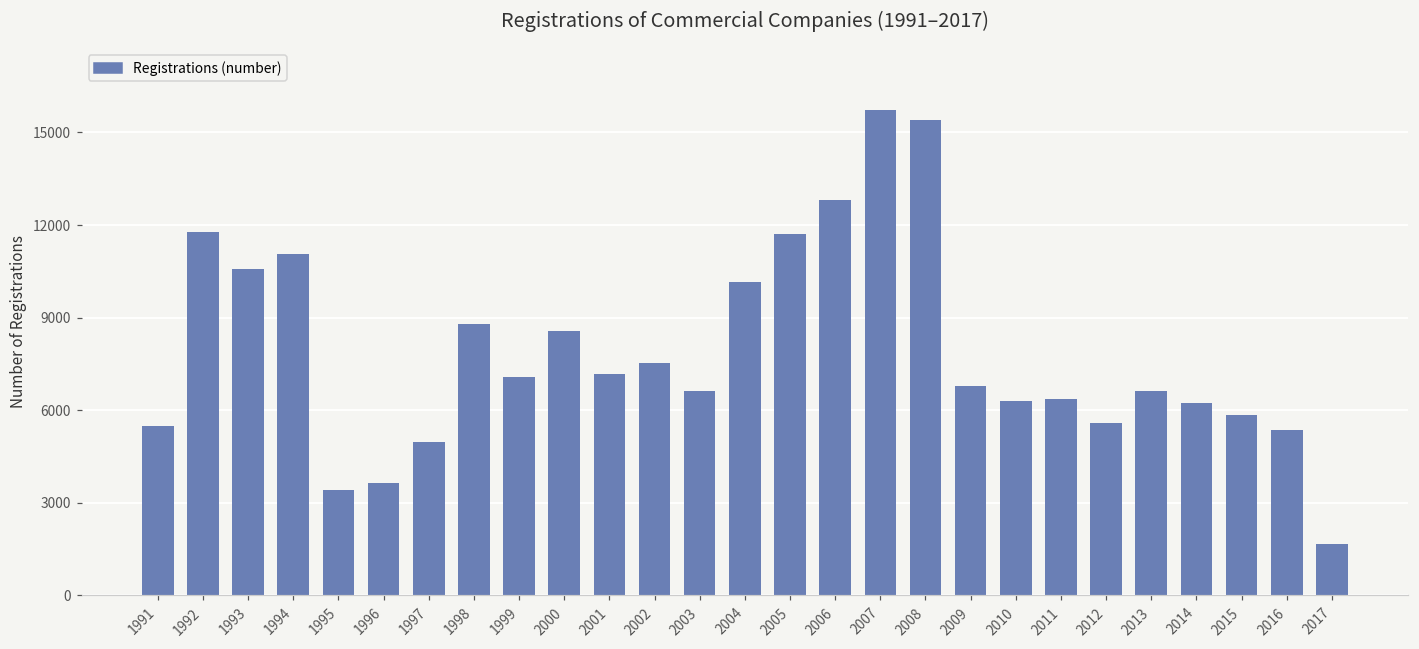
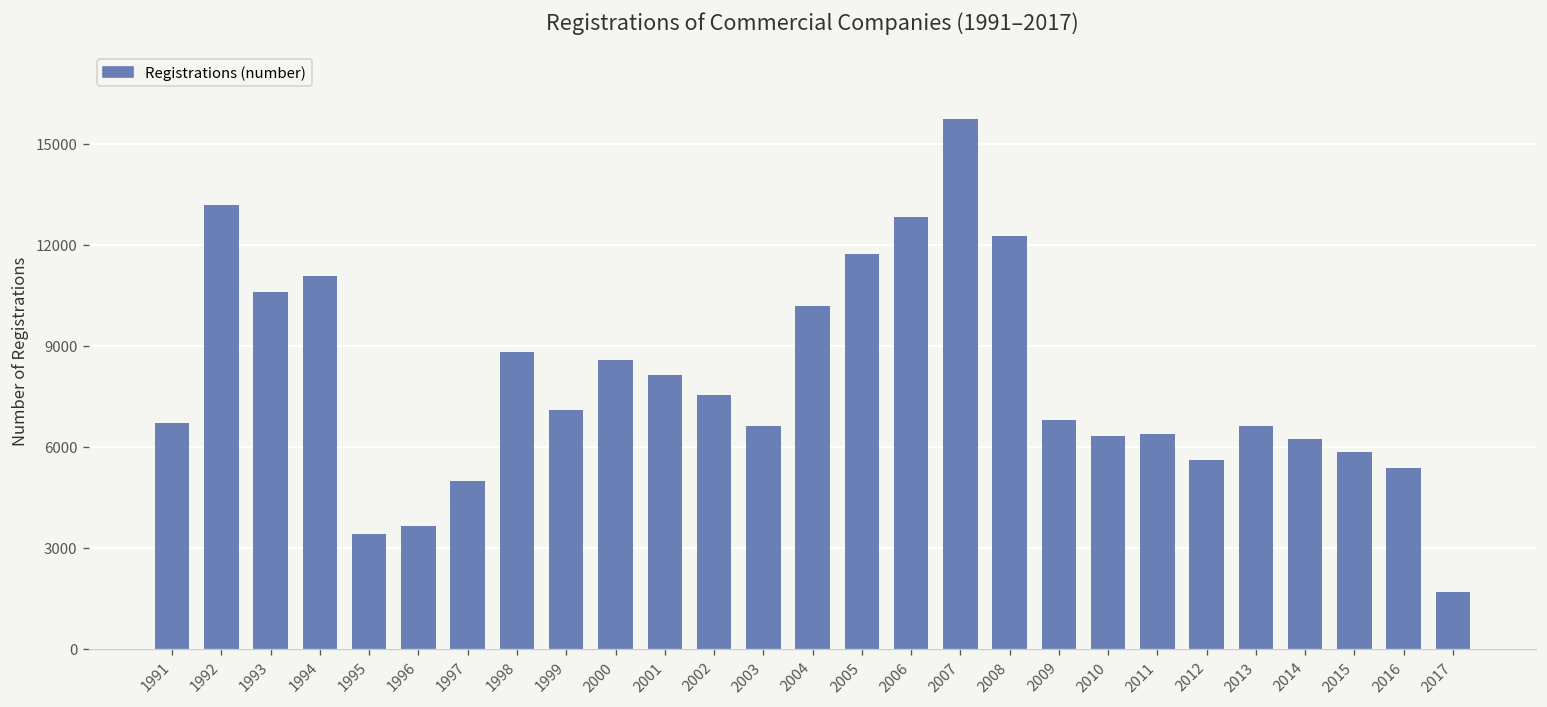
  {
-   "1991": 5500,
-   "1992": 11800,
+   "1991": 6700,
+   "1992": 13200,
    "1993": 10600,
    "1994": 11100,
    "1995": 3400,
    "1996": 3600,
    "1997": 5000,
    "1998": 8800,
    "1999": 7100,
    "2000": 8600,
-   "2001": 7200,
+   "2001": 8100,
    "2002": 7500,
    "2003": 6600,
    "2004": 10200,
    "2005": 11700,
    "2006": 12800,
    "2007": 15700,
-   "2008": 15400,
+   "2008": 12300,
    "2009": 6800,
    "2010": 6300,
    "2011": 6400,
    "2012": 5600,
    "2013": 6600,
    "2014": 6200,
    "2015": 5800,
    "2016": 5300,
    "2017": 1700
  }
